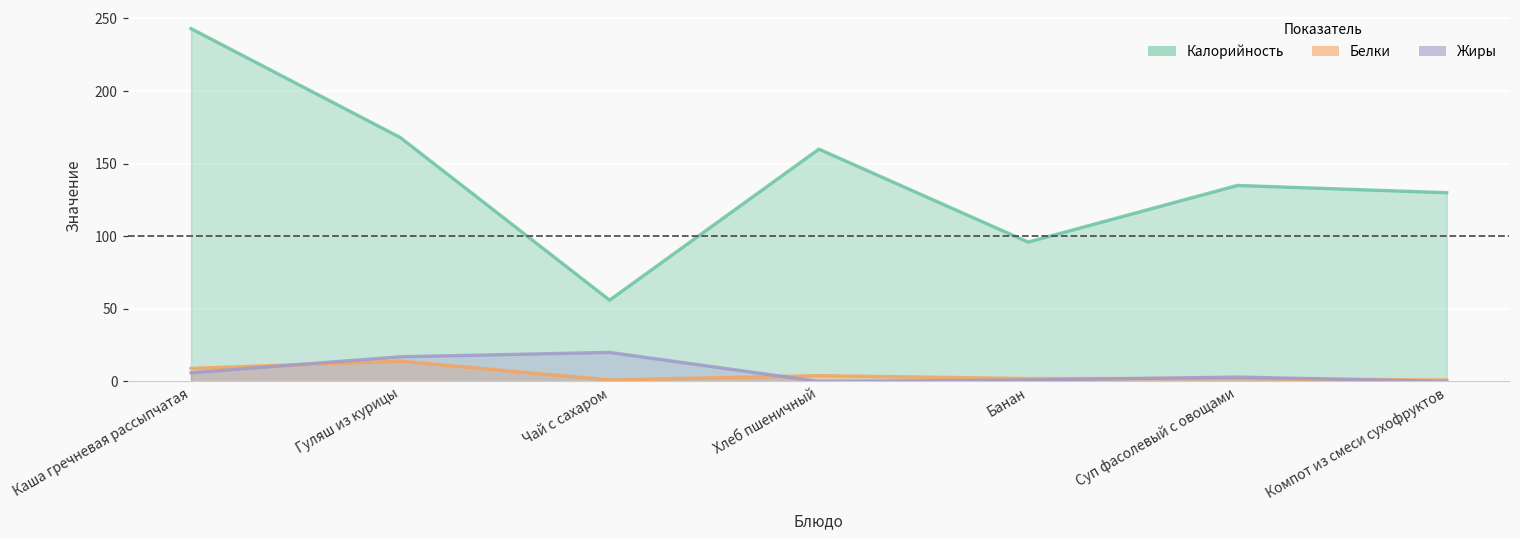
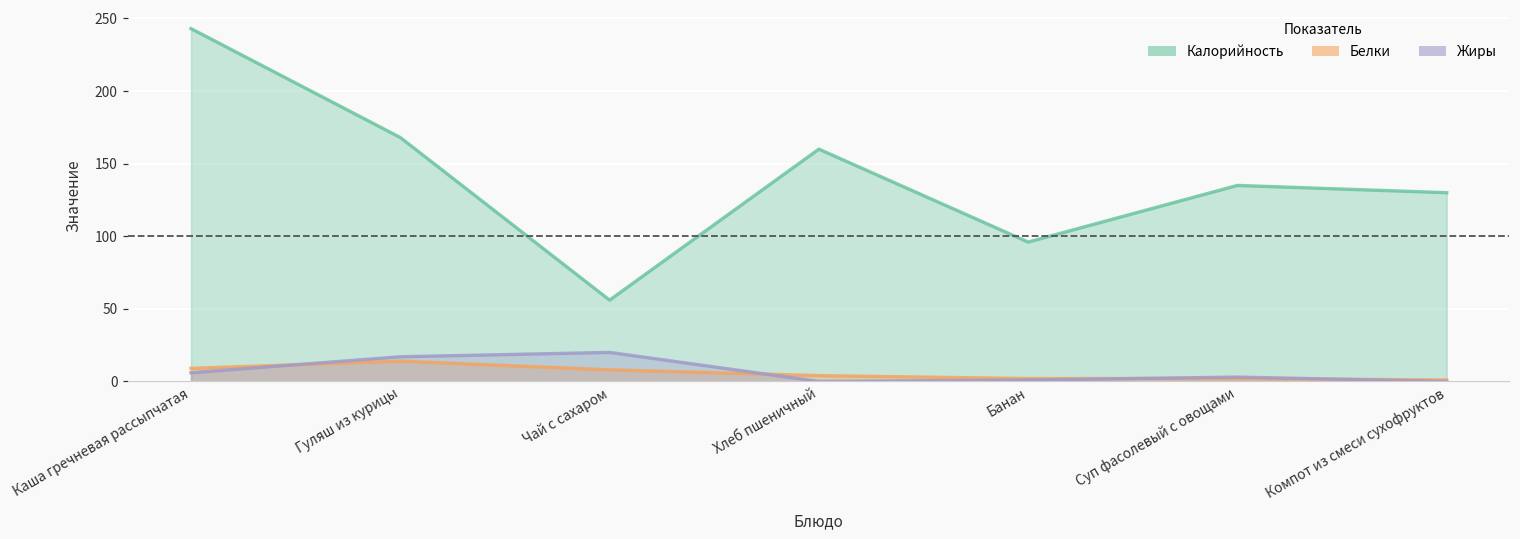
  {
    "Белки": {
      "Каша гречневая рассыпчатая": 9,
      "Гуляш из курицы": 14,
-     "Чай с сахаром": 1,
+     "Чай с сахаром": 8,
      "Хлеб пшеничный": 4
    }
  }
